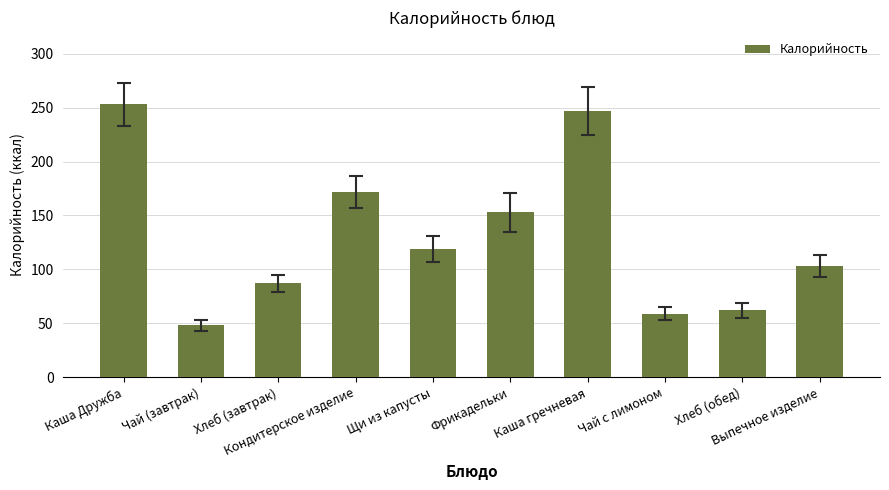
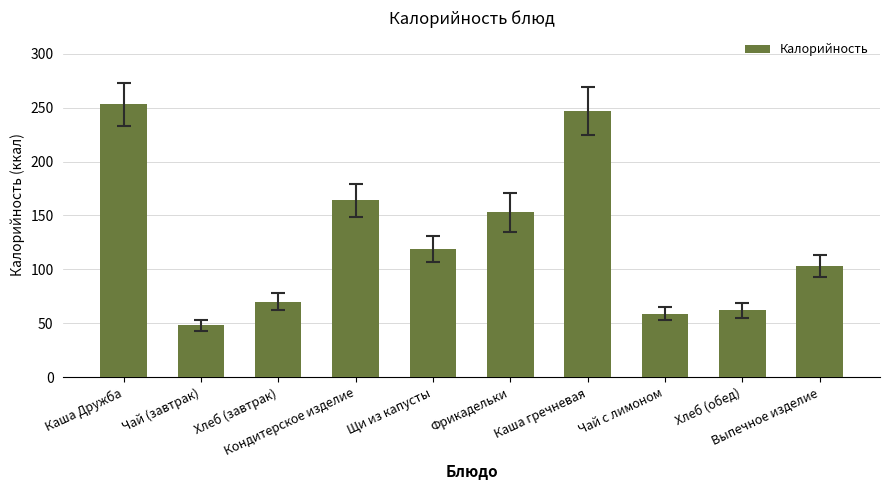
  {
    "Калорийность": {
      "Каша Дружба": 253,
      "Чай (завтрак)": 48,
-     "Хлеб (завтрак)": 87,
-     "Кондитерское изделие": 172,
+     "Хлеб (завтрак)": 70,
+     "Кондитерское изделие": 164,
      "Щи из капусты": 119,
      "Фрикадельки": 153,
      "Каша гречневая": 247,
      "Чай с лимоном": 59,
      "Хлеб (обед)": 62,
      "Выпечное изделие": 103
    }
  }
